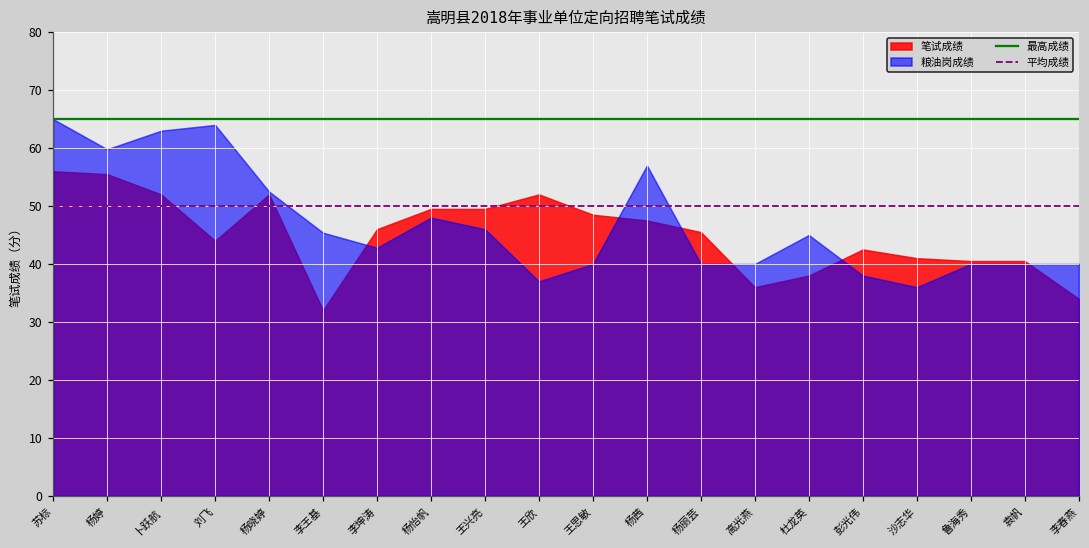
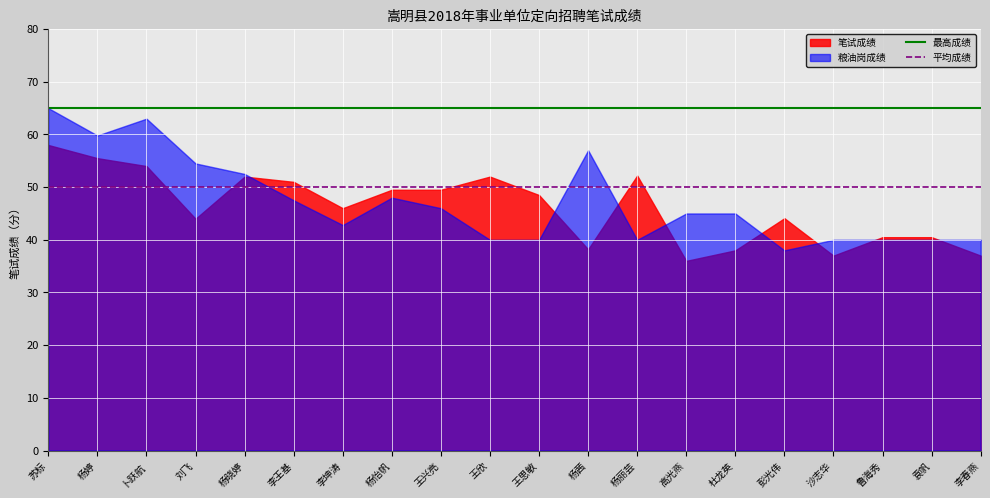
  {
    "笔试成绩": {
-     "苏标": 56,
+     "苏标": 58,
      "杨婷": 56,
-     "卜跃航": 52,
+     "卜跃航": 54,
      "刘飞": 44,
      "杨晓婷": 52,
-     "李王基": 32,
+     "李王基": 51,
      "李坤涛": 46,
      "杨怡帆": 50,
      "王兴亮": 50,
      "王欣": 52,
      "王思敏": 49,
-     "杨茜": 48,
-     "杨丽芸": 46,
+     "杨茜": 38,
+     "杨丽芸": 52,
      "高光燕": 36,
      "杜龙英": 38,
-     "彭光伟": 43,
-     "沙志华": 41,
+     "彭光伟": 44,
+     "沙志华": 37,
      "鲁海秀": 41,
      "袁帆": 41,
-     "李春燕": 34
+     "李春燕": 37
    },
    "最高成绩": {
      "杨婷": 65,
      "卜跃航": 65,
      "刘飞": 65,
      "杨晓婷": 65,
      "李王基": 65,
      "李坤涛": 65,
      "杨怡帆": 65,
      "王兴亮": 65,
      "王欣": 65,
      "王思敏": 65,
      "杨茜": 65,
      "杨丽芸": 65,
      "高光燕": 65,
      "杜龙英": 65,
      "彭光伟": 65,
      "沙志华": 65,
      "鲁海秀": 65,
      "袁帆": 65,
      "李春燕": 65
    },
    "平均成绩": {
      "苏标": 50,
      "杨婷": 50,
      "卜跃航": 50,
      "刘飞": 50,
      "杨晓婷": 50,
      "李王基": 50,
      "李坤涛": 50,
      "杨怡帆": 50,
      "王兴亮": 50,
      "王欣": 50,
      "王思敏": 50,
      "杨茜": 50,
      "杨丽芸": 50,
      "高光燕": 50,
      "杜龙英": 50,
      "彭光伟": 50,
      "沙志华": 50,
      "鲁海秀": 50,
      "袁帆": 50,
      "李春燕": 50
    },
    "粮油岗成绩": {
      "杨婷": 60,
      "卜跃航": 63,
-     "刘飞": 64,
+     "刘飞": 55,
      "杨晓婷": 53,
-     "李王基": 45,
+     "李王基": 48,
      "李坤涛": 43,
      "杨怡帆": 48,
      "王兴亮": 46,
-     "王欣": 37,
+     "王欣": 40,
      "王思敏": 40,
      "杨茜": 57,
      "杨丽芸": 40,
-     "高光燕": 40,
+     "高光燕": 45,
      "杜龙英": 45,
      "彭光伟": 38,
-     "沙志华": 36,
+     "沙志华": 40,
      "鲁海秀": 40,
      "袁帆": 40,
      "李春燕": 40
    }
  }
